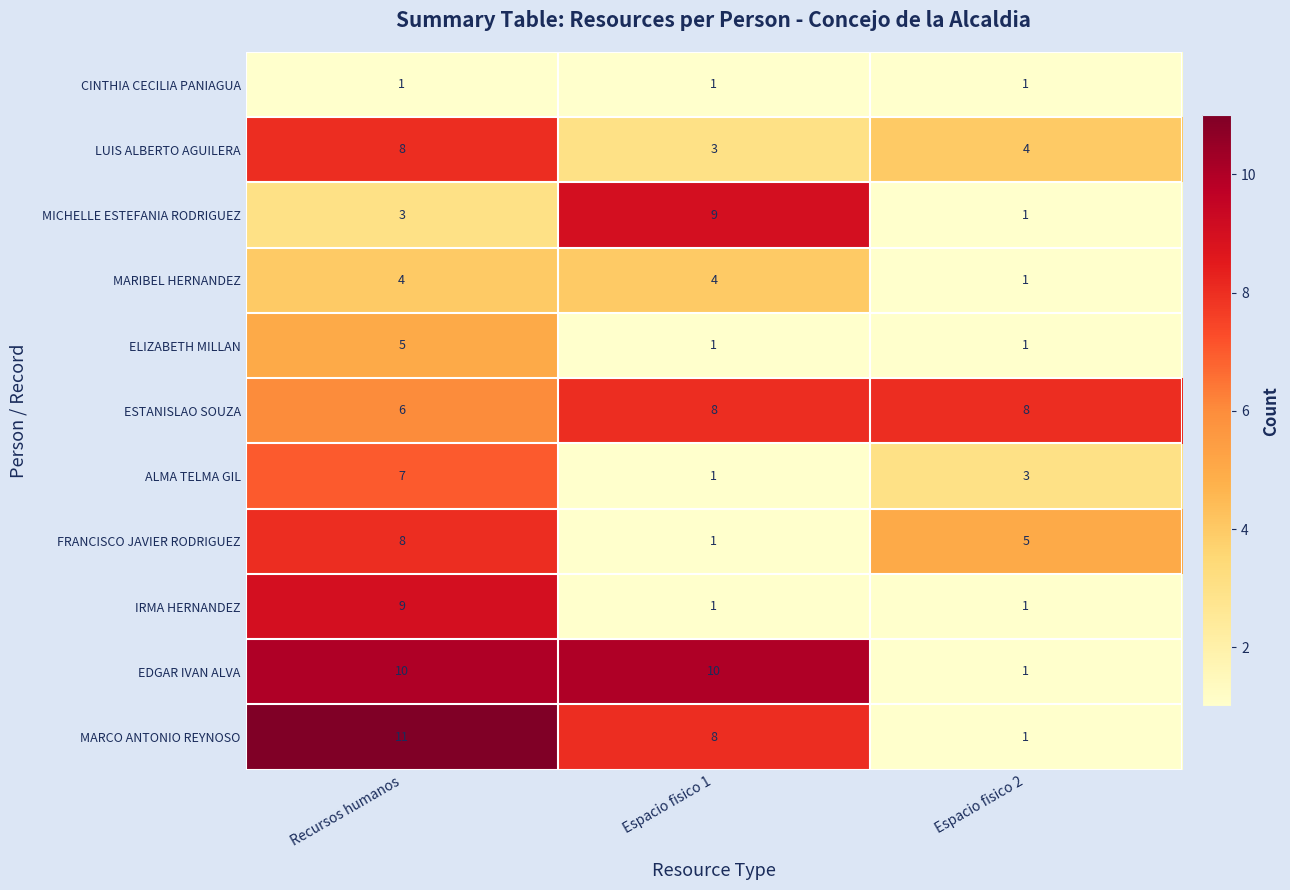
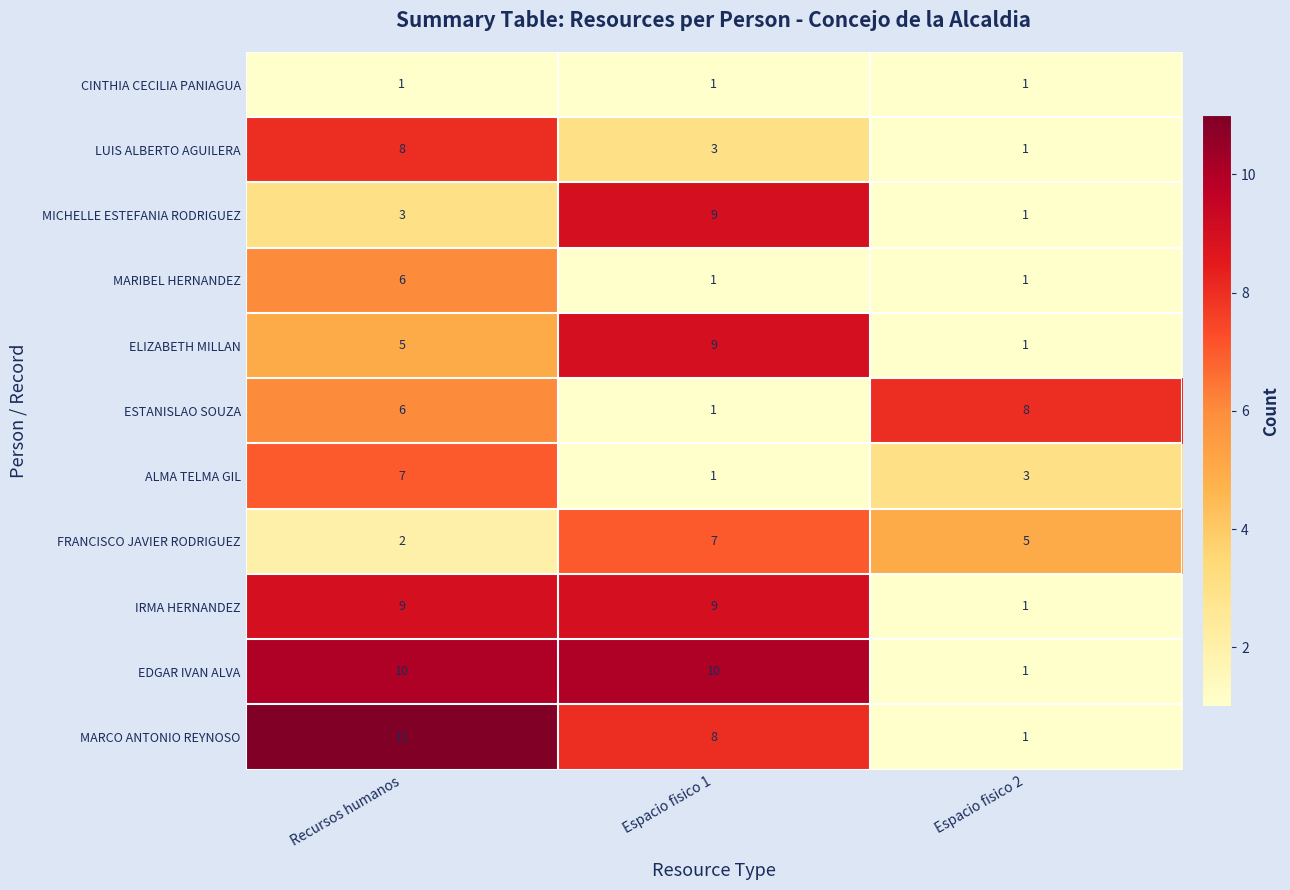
  {
    "CINTHIA CECILIA PANIAGUA": {
      "Recursos humanos": 1,
      "Espacio fisico 1": 1,
      "Espacio fisico 2": 1
    },
    "LUIS ALBERTO AGUILERA": {
      "Recursos humanos": 8,
      "Espacio fisico 1": 3,
-     "Espacio fisico 2": 4
+     "Espacio fisico 2": 1
    },
    "MICHELLE ESTEFANIA RODRIGUEZ": {
      "Recursos humanos": 3,
      "Espacio fisico 1": 9,
      "Espacio fisico 2": 1
    },
    "MARIBEL HERNANDEZ": {
-     "Recursos humanos": 4,
-     "Espacio fisico 1": 4,
+     "Recursos humanos": 6,
+     "Espacio fisico 1": 1,
      "Espacio fisico 2": 1
    },
    "ELIZABETH MILLAN": {
      "Recursos humanos": 5,
-     "Espacio fisico 1": 1,
+     "Espacio fisico 1": 9,
      "Espacio fisico 2": 1
    },
    "ESTANISLAO SOUZA": {
      "Recursos humanos": 6,
-     "Espacio fisico 1": 8,
+     "Espacio fisico 1": 1,
      "Espacio fisico 2": 8
    },
    "ALMA TELMA GIL": {
      "Recursos humanos": 7,
      "Espacio fisico 1": 1,
      "Espacio fisico 2": 3
    },
    "FRANCISCO JAVIER RODRIGUEZ": {
-     "Recursos humanos": 8,
-     "Espacio fisico 1": 1,
+     "Recursos humanos": 2,
+     "Espacio fisico 1": 7,
      "Espacio fisico 2": 5
    },
    "IRMA HERNANDEZ": {
      "Recursos humanos": 9,
-     "Espacio fisico 1": 1,
+     "Espacio fisico 1": 9,
      "Espacio fisico 2": 1
    },
    "EDGAR IVAN ALVA": {
      "Recursos humanos": 10,
      "Espacio fisico 1": 10,
      "Espacio fisico 2": 1
    },
    "MARCO ANTONIO REYNOSO": {
      "Recursos humanos": 11,
      "Espacio fisico 1": 8,
      "Espacio fisico 2": 1
    }
  }
